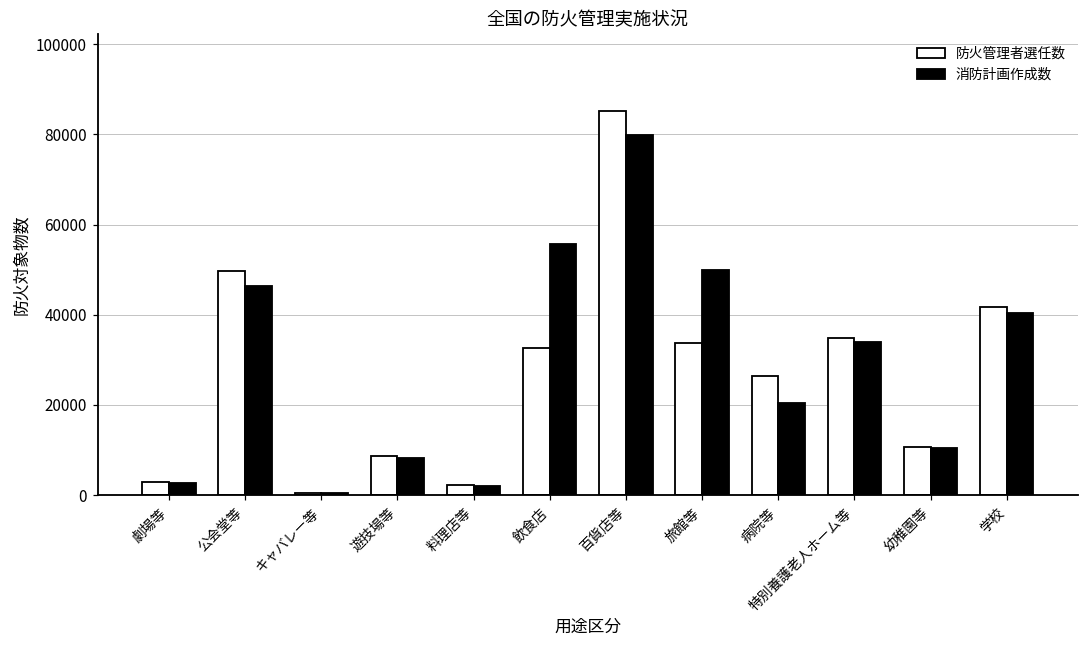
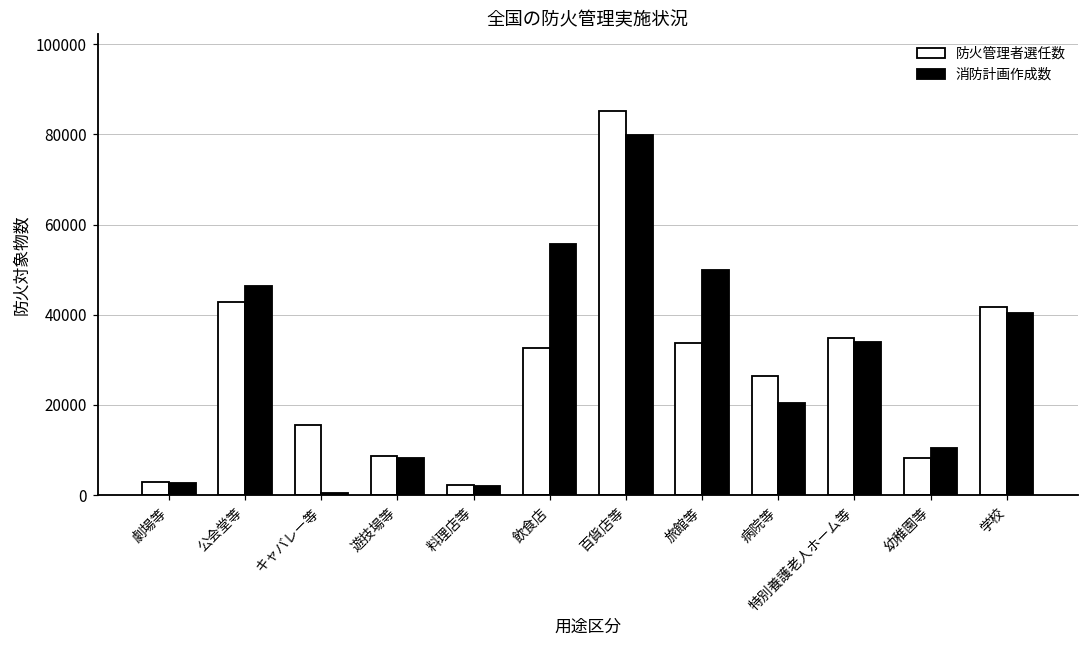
  {
    "防火管理者選任数": {
      "劇場等": 3000,
-     "公会堂等": 50000,
-     "キャバレー等": 0,
+     "公会堂等": 43000,
+     "キャバレー等": 16000,
      "遊技場等": 9000,
      "料理店等": 2000,
      "飲食店": 33000,
      "百貨店等": 85000,
      "旅館等": 34000,
      "病院等": 26000,
      "特別養護老人ホーム等": 35000,
-     "幼稚園等": 11000,
+     "幼稚園等": 8000,
      "学校": 42000
    },
    "消防計画作成数": {
      "劇場等": 3000,
      "公会堂等": 46000,
      "遊技場等": 8000,
      "料理店等": 2000,
      "飲食店": 56000,
      "百貨店等": 80000,
      "旅館等": 50000,
      "病院等": 20000,
      "特別養護老人ホーム等": 34000,
      "幼稚園等": 10000,
      "学校": 40000
    }
  }
